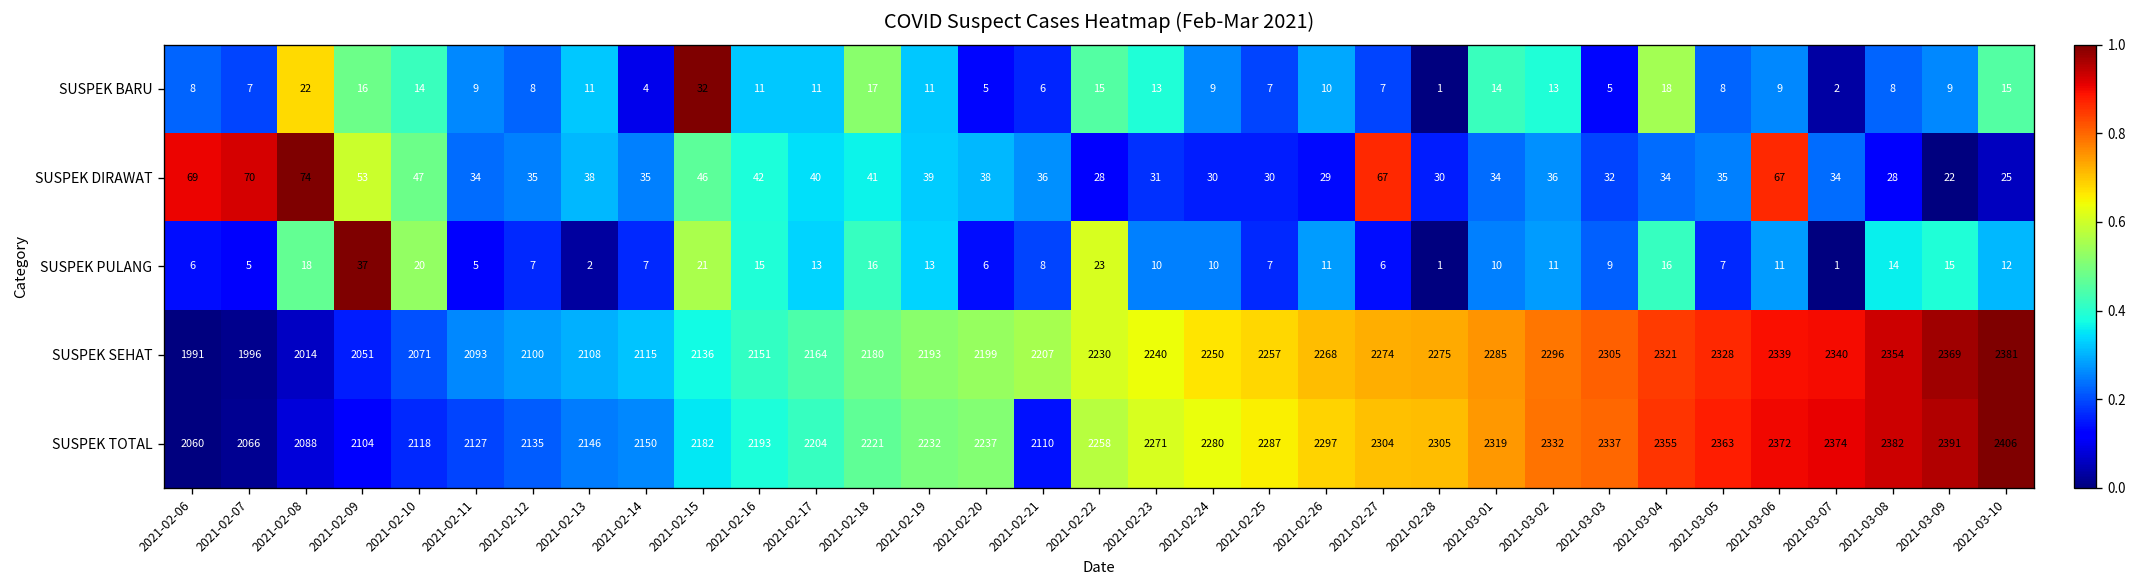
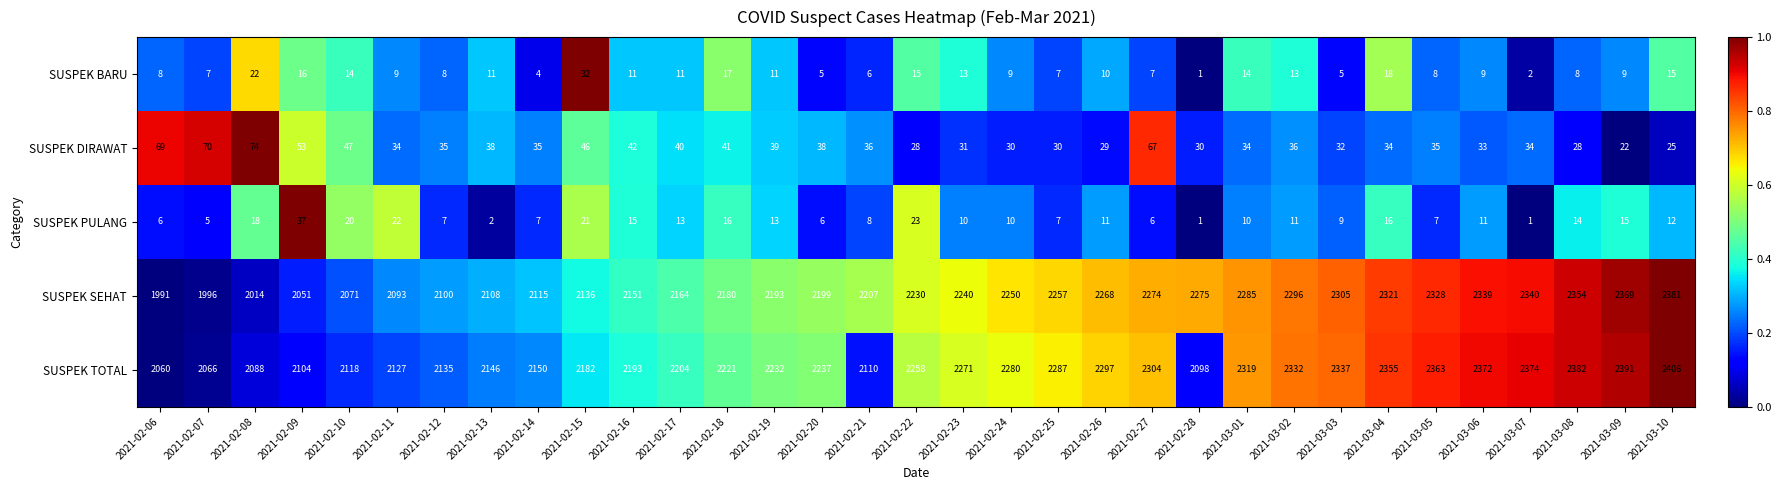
  {
    "SUSPEK BARU": {
      "2021-02-06": 8,
      "2021-02-07": 7,
      "2021-02-08": 22,
      "2021-02-09": 16,
      "2021-02-10": 14,
      "2021-02-11": 9,
      "2021-02-12": 8,
      "2021-02-13": 11,
      "2021-02-14": 4,
      "2021-02-15": 32,
      "2021-02-16": 11,
      "2021-02-17": 11,
      "2021-02-18": 17,
      "2021-02-19": 11,
      "2021-02-20": 5,
      "2021-02-21": 6,
      "2021-02-22": 15,
      "2021-02-23": 13,
      "2021-02-24": 9,
      "2021-02-25": 7,
      "2021-02-26": 10,
      "2021-02-27": 7,
      "2021-02-28": 1,
      "2021-03-01": 14,
      "2021-03-02": 13,
      "2021-03-03": 5,
      "2021-03-04": 18,
      "2021-03-05": 8,
      "2021-03-06": 9,
      "2021-03-07": 2,
      "2021-03-08": 8,
      "2021-03-09": 9,
      "2021-03-10": 15
    },
    "SUSPEK DIRAWAT": {
      "2021-02-06": 69,
      "2021-02-07": 70,
      "2021-02-08": 74,
      "2021-02-09": 53,
      "2021-02-10": 47,
      "2021-02-11": 34,
      "2021-02-12": 35,
      "2021-02-13": 38,
      "2021-02-14": 35,
      "2021-02-15": 46,
      "2021-02-16": 42,
      "2021-02-17": 40,
      "2021-02-18": 41,
      "2021-02-19": 39,
      "2021-02-20": 38,
      "2021-02-21": 36,
      "2021-02-22": 28,
      "2021-02-23": 31,
      "2021-02-24": 30,
      "2021-02-25": 30,
      "2021-02-26": 29,
      "2021-02-27": 67,
      "2021-02-28": 30,
      "2021-03-01": 34,
      "2021-03-02": 36,
      "2021-03-03": 32,
      "2021-03-04": 34,
      "2021-03-05": 35,
-     "2021-03-06": 67,
+     "2021-03-06": 33,
      "2021-03-07": 34,
      "2021-03-08": 28,
      "2021-03-09": 22,
      "2021-03-10": 25
    },
    "SUSPEK PULANG": {
      "2021-02-06": 6,
      "2021-02-07": 5,
      "2021-02-08": 18,
      "2021-02-09": 37,
      "2021-02-10": 20,
-     "2021-02-11": 5,
+     "2021-02-11": 22,
      "2021-02-12": 7,
      "2021-02-13": 2,
      "2021-02-14": 7,
      "2021-02-15": 21,
      "2021-02-16": 15,
      "2021-02-17": 13,
      "2021-02-18": 16,
      "2021-02-19": 13,
      "2021-02-20": 6,
      "2021-02-21": 8,
      "2021-02-22": 23,
      "2021-02-23": 10,
      "2021-02-24": 10,
      "2021-02-25": 7,
      "2021-02-26": 11,
      "2021-02-27": 6,
      "2021-02-28": 1,
      "2021-03-01": 10,
      "2021-03-02": 11,
      "2021-03-03": 9,
      "2021-03-04": 16,
      "2021-03-05": 7,
      "2021-03-06": 11,
      "2021-03-07": 1,
      "2021-03-08": 14,
      "2021-03-09": 15,
      "2021-03-10": 12
    },
    "SUSPEK SEHAT": {
      "2021-02-06": 1991,
      "2021-02-07": 1996,
      "2021-02-08": 2014,
      "2021-02-09": 2051,
      "2021-02-10": 2071,
      "2021-02-11": 2093,
      "2021-02-12": 2100,
      "2021-02-13": 2108,
      "2021-02-14": 2115,
      "2021-02-15": 2136,
      "2021-02-16": 2151,
      "2021-02-17": 2164,
      "2021-02-18": 2180,
      "2021-02-19": 2193,
      "2021-02-20": 2199,
      "2021-02-21": 2207,
      "2021-02-22": 2230,
      "2021-02-23": 2240,
      "2021-02-24": 2250,
      "2021-02-25": 2257,
      "2021-02-26": 2268,
      "2021-02-27": 2274,
      "2021-02-28": 2275,
      "2021-03-01": 2285,
      "2021-03-02": 2296,
      "2021-03-03": 2305,
      "2021-03-04": 2321,
      "2021-03-05": 2328,
      "2021-03-06": 2339,
      "2021-03-07": 2340,
      "2021-03-08": 2354,
      "2021-03-09": 2369,
      "2021-03-10": 2381
    },
    "SUSPEK TOTAL": {
      "2021-02-06": 2060,
      "2021-02-07": 2066,
      "2021-02-08": 2088,
      "2021-02-09": 2104,
      "2021-02-10": 2118,
      "2021-02-11": 2127,
      "2021-02-12": 2135,
      "2021-02-13": 2146,
      "2021-02-14": 2150,
      "2021-02-15": 2182,
      "2021-02-16": 2193,
      "2021-02-17": 2204,
      "2021-02-18": 2221,
      "2021-02-19": 2232,
      "2021-02-20": 2237,
      "2021-02-21": 2110,
      "2021-02-22": 2258,
      "2021-02-23": 2271,
      "2021-02-24": 2280,
      "2021-02-25": 2287,
      "2021-02-26": 2297,
      "2021-02-27": 2304,
-     "2021-02-28": 2305,
+     "2021-02-28": 2098,
      "2021-03-01": 2319,
      "2021-03-02": 2332,
      "2021-03-03": 2337,
      "2021-03-04": 2355,
      "2021-03-05": 2363,
      "2021-03-06": 2372,
      "2021-03-07": 2374,
      "2021-03-08": 2382,
      "2021-03-09": 2391,
      "2021-03-10": 2406
    }
  }
